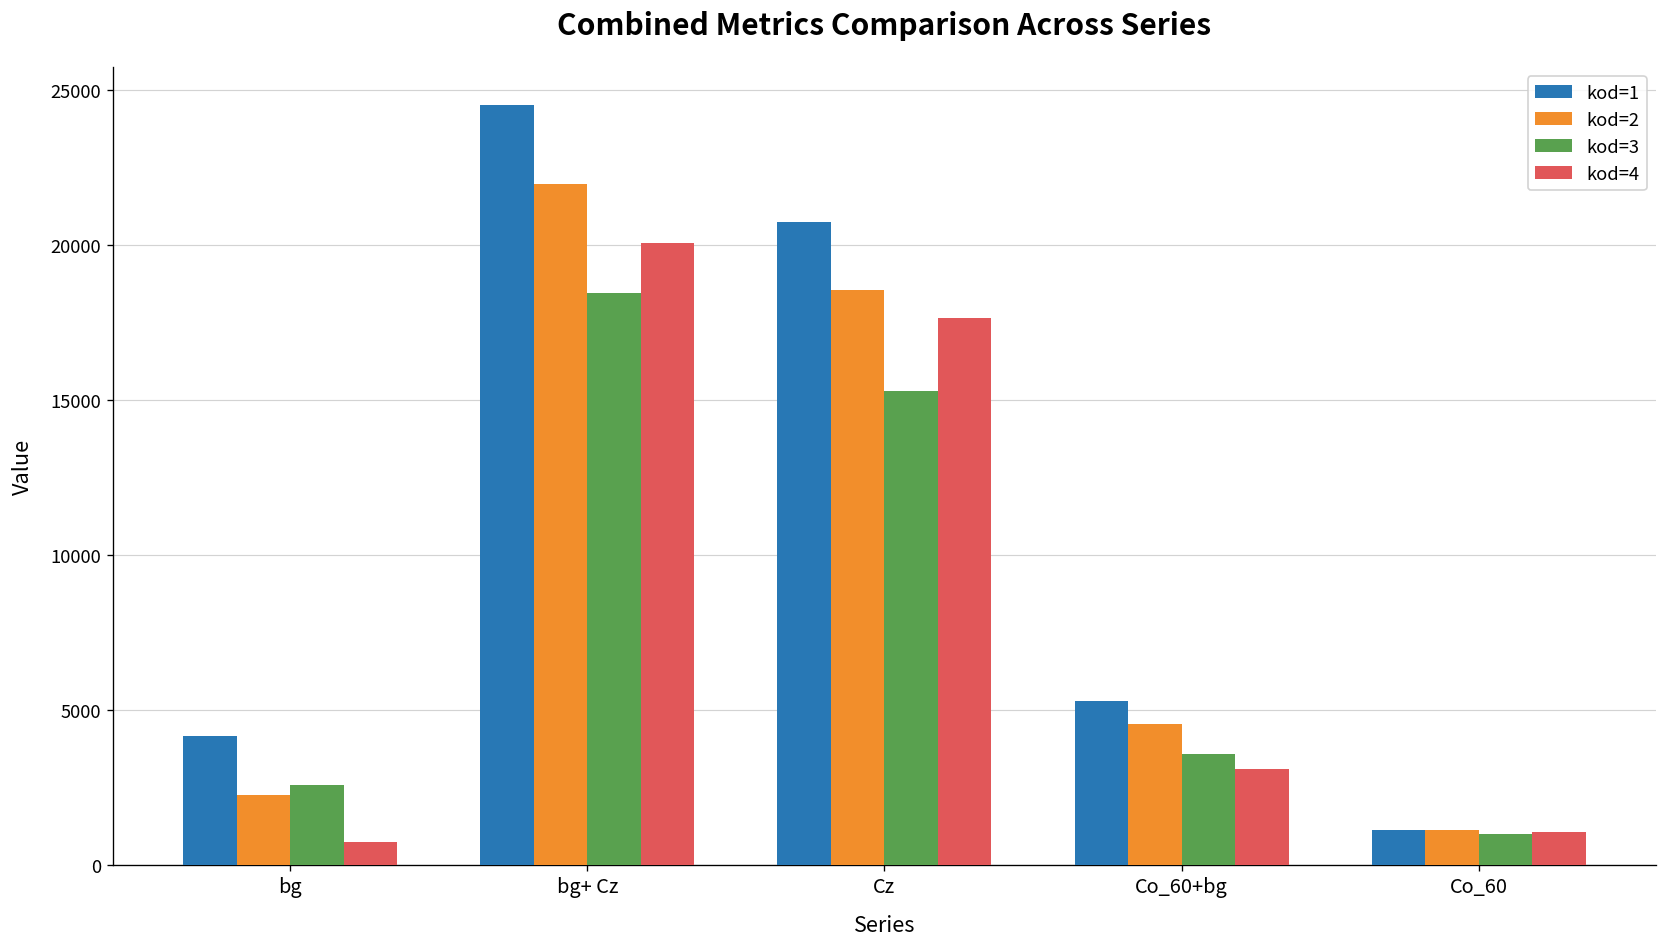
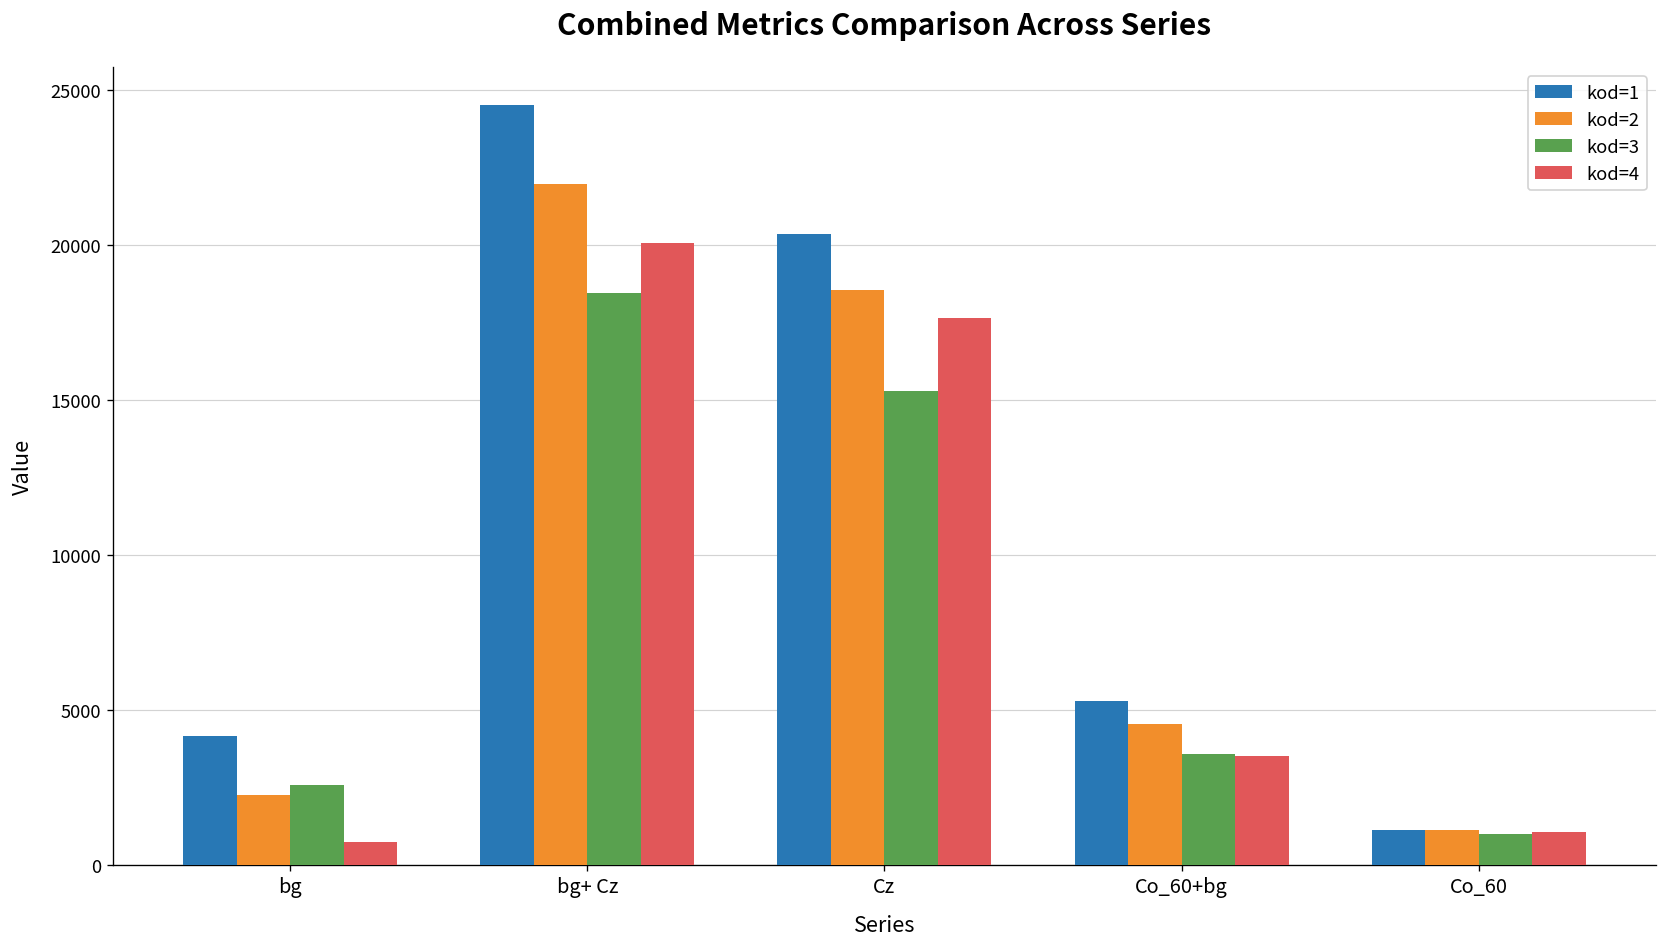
  {
    "kod=1": {
      "bg": 4200,
      "bg+ Cz": 24500,
-     "Cz": 20700,
+     "Cz": 20400,
      "Co_60+bg": 5300,
      "Co_60": 1100
    },
    "kod=2": {
      "bg": 2300,
      "bg+ Cz": 22000,
      "Cz": 18600,
      "Co_60+bg": 4500,
      "Co_60": 1100
    },
    "kod=3": {
      "bg": 2600,
      "bg+ Cz": 18400,
      "Cz": 15300,
      "Co_60+bg": 3600,
      "Co_60": 1000
    },
    "kod=4": {
      "bg": 700,
      "bg+ Cz": 20100,
      "Cz": 17600,
-     "Co_60+bg": 3100,
+     "Co_60+bg": 3500,
      "Co_60": 1100
    }
  }
